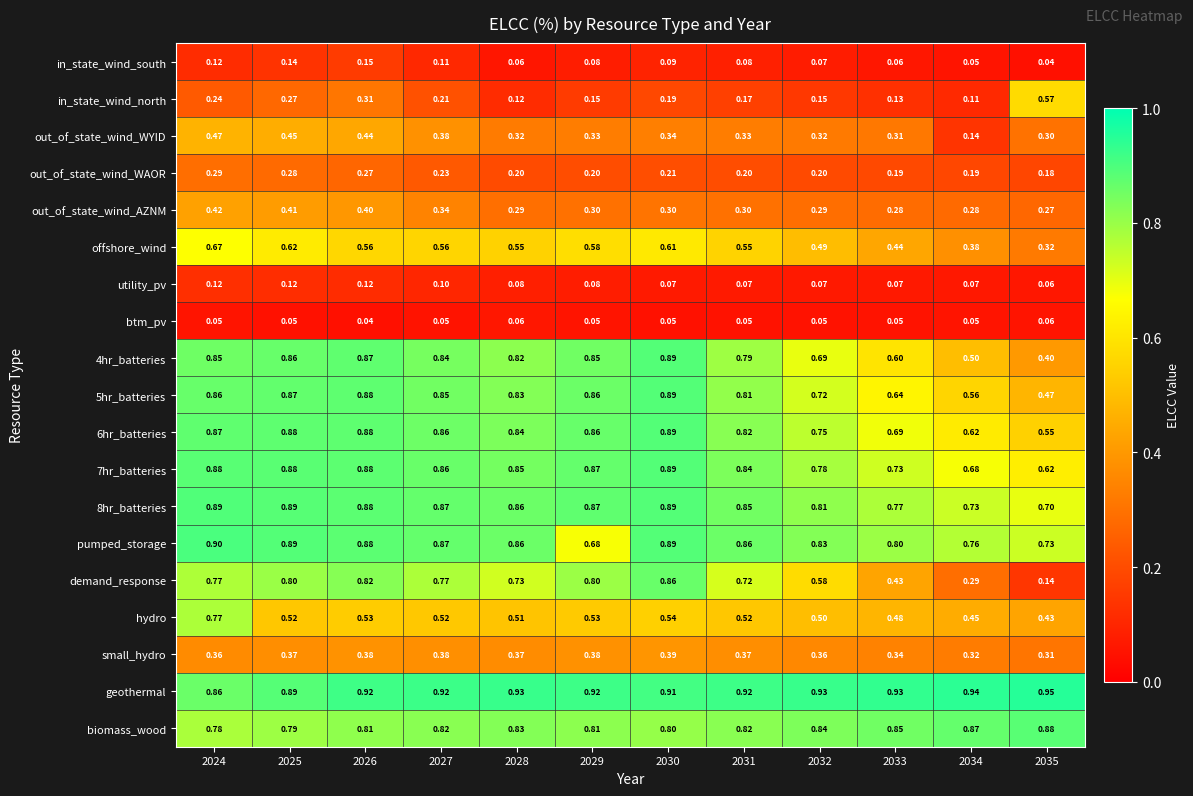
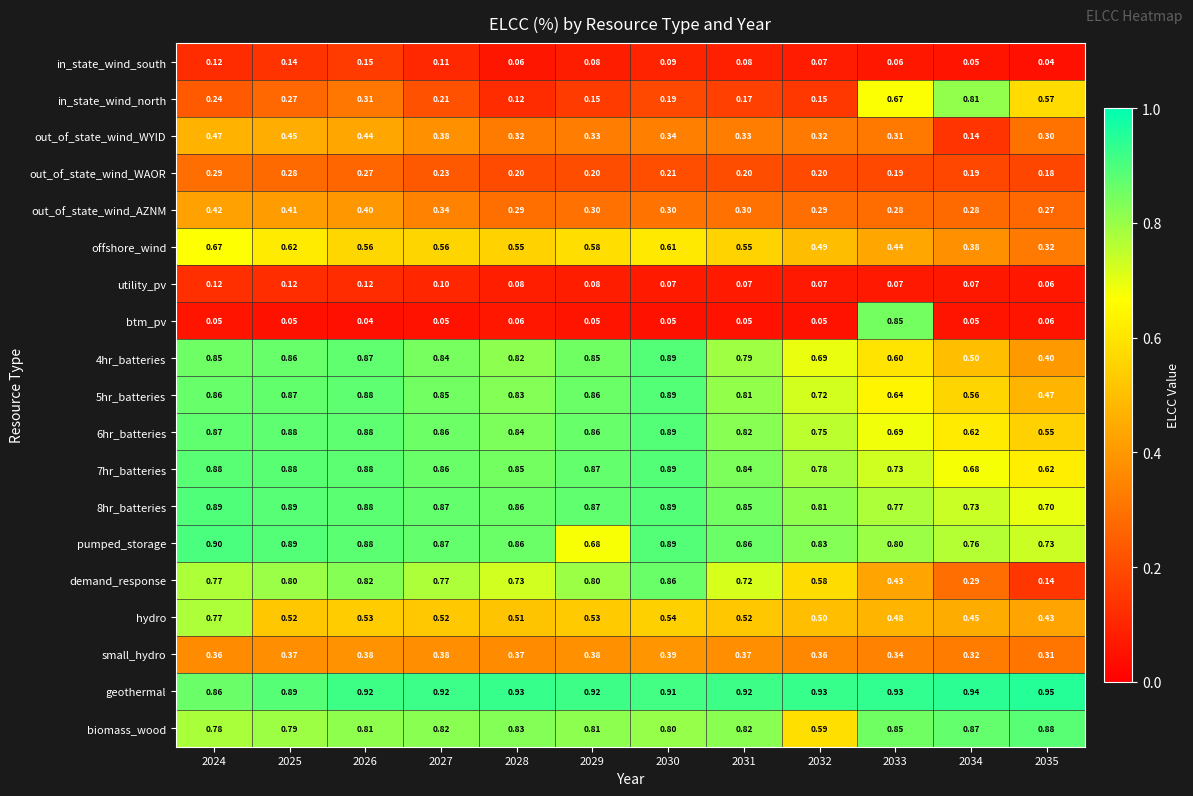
  {
    "in_state_wind_north": {
      "2024": 0.24,
      "2025": 0.27,
      "2026": 0.31,
      "2027": 0.21,
      "2028": 0.12,
      "2029": 0.15,
      "2030": 0.19,
      "2031": 0.17,
      "2032": 0.15,
-     "2033": 0.13,
-     "2034": 0.11,
+     "2033": 0.67,
+     "2034": 0.81,
      "2035": 0.57
    },
    "btm_pv": {
      "2024": 0.05,
      "2025": 0.05,
      "2026": 0.04,
      "2027": 0.05,
      "2028": 0.06,
      "2029": 0.05,
      "2030": 0.05,
      "2031": 0.05,
      "2032": 0.05,
-     "2033": 0.05,
+     "2033": 0.85,
      "2034": 0.05,
      "2035": 0.06
    },
    "biomass_wood": {
      "2024": 0.78,
      "2025": 0.79,
      "2026": 0.81,
      "2027": 0.82,
      "2028": 0.83,
      "2029": 0.81,
      "2030": 0.80,
      "2031": 0.82,
-     "2032": 0.84,
+     "2032": 0.59,
      "2033": 0.85,
      "2034": 0.87,
      "2035": 0.88
    }
  }
